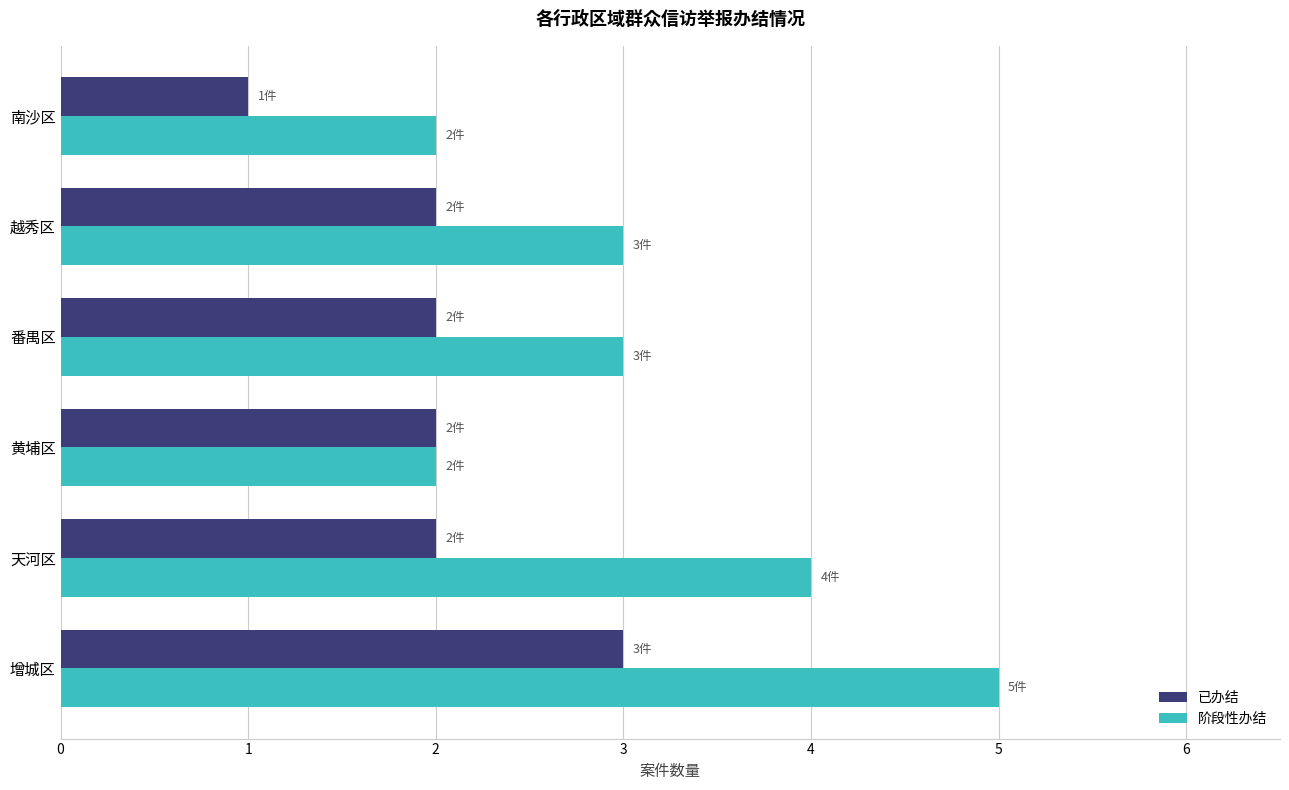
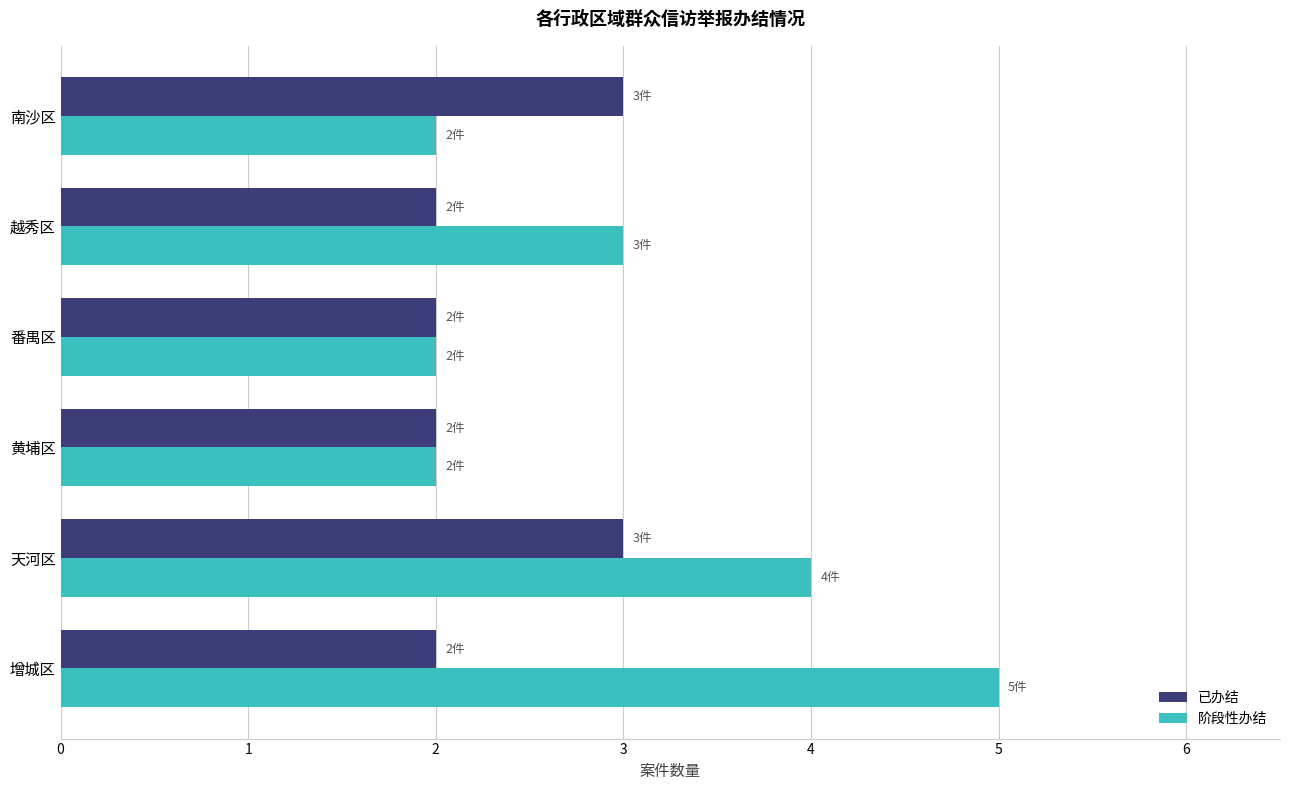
  {
    "已办结": {
-     "南沙区": "1件",
+     "南沙区": "3件",
      "越秀区": "2件",
      "番禺区": "2件",
      "黄埔区": "2件",
-     "天河区": "2件",
-     "增城区": "3件"
+     "天河区": "3件",
+     "增城区": "2件"
    },
    "阶段性办结": {
      "南沙区": "2件",
      "越秀区": "3件",
-     "番禺区": "3件",
+     "番禺区": "2件",
      "黄埔区": "2件",
      "天河区": "4件",
      "增城区": "5件"
    }
  }
